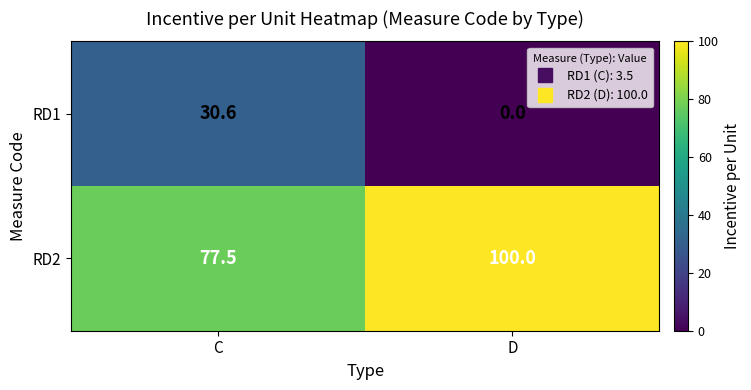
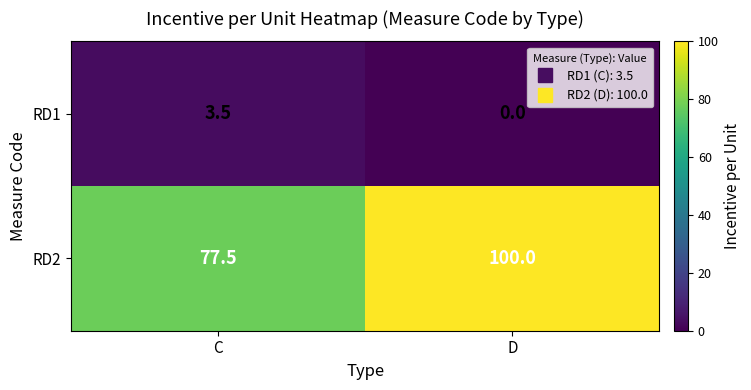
  {
    "RD1": {
-     "C": 30.6,
+     "C": 3.5,
      "D": 0.0
    },
    "RD2": {
      "C": 77.5,
      "D": 100.0
    }
  }
